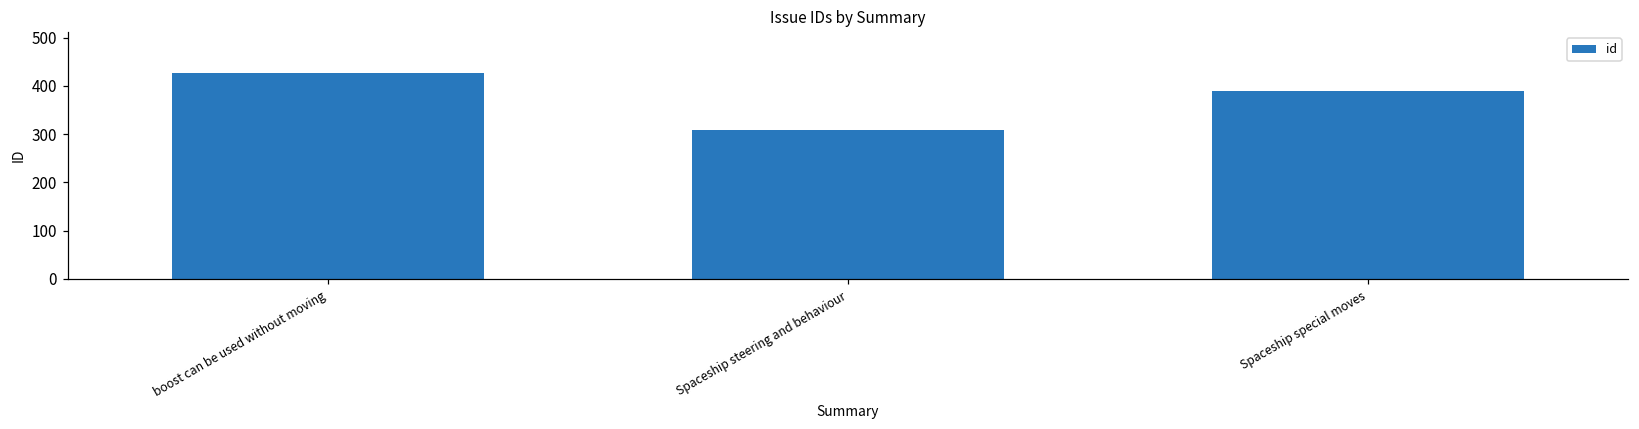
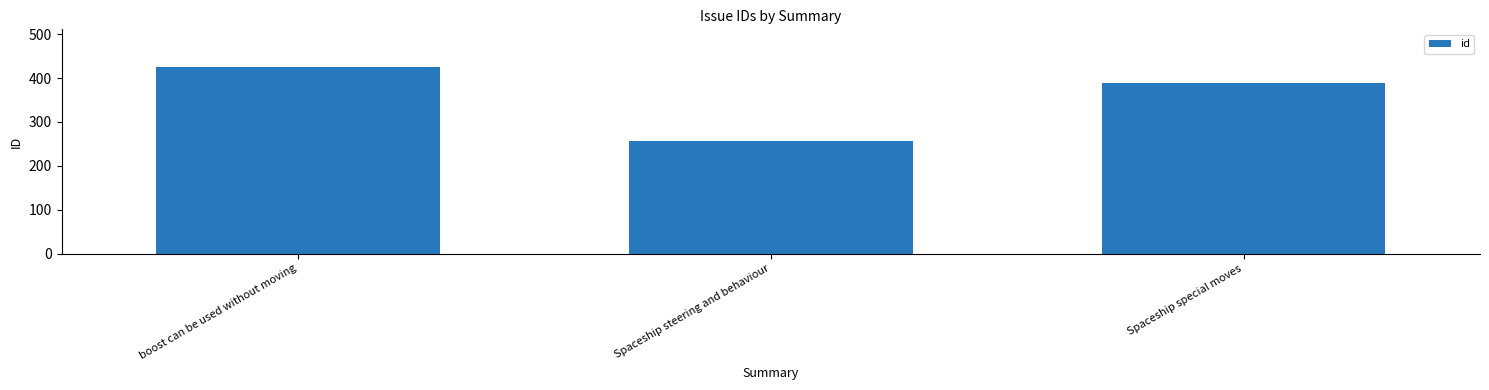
  {
    "boost can be used without moving": 430,
-   "Spaceship steering and behaviour": 310,
+   "Spaceship steering and behaviour": 260,
    "Spaceship special moves": 390
  }
